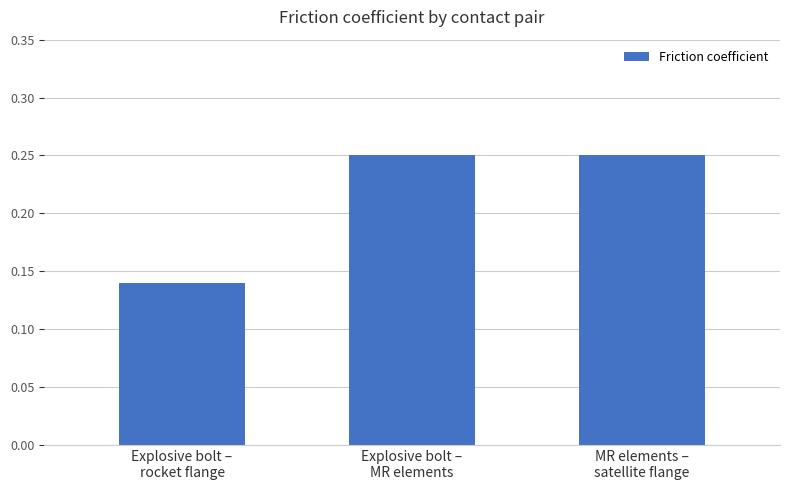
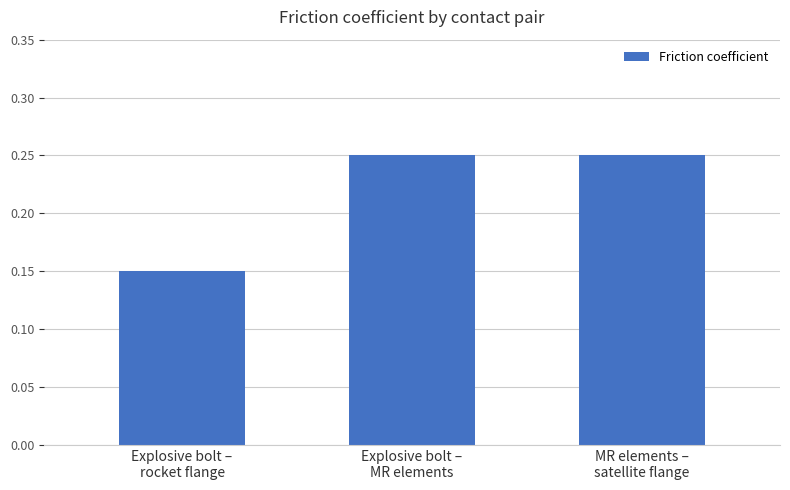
  {
-   "Explosive bolt – rocket flange": 0.14,
+   "Explosive bolt – rocket flange": 0.15,
    "Explosive bolt – MR elements": 0.25,
    "MR elements – satellite flange": 0.25
  }
